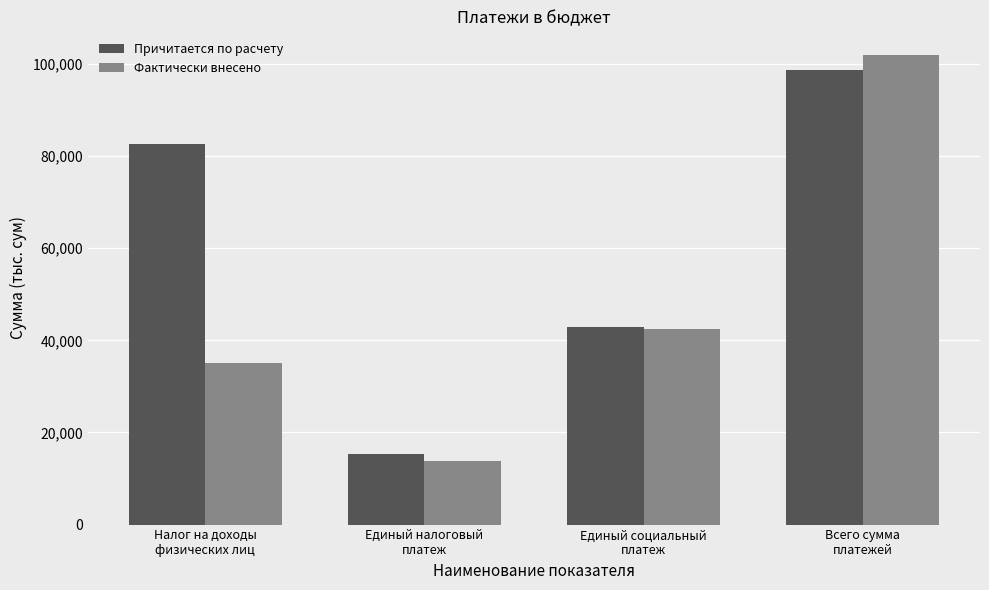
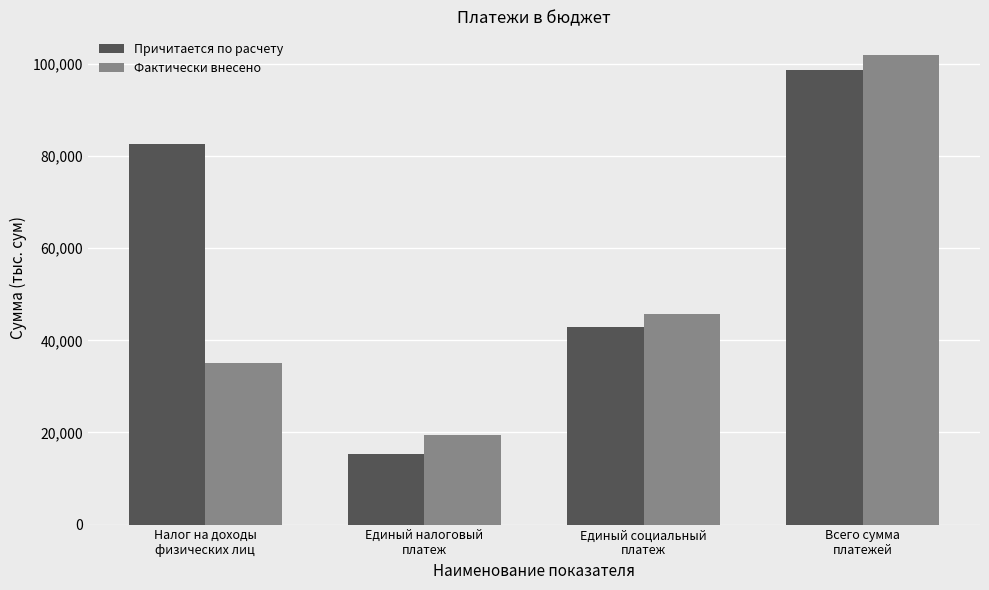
  {
    "Причитается по расчету": {
      "Налог на доходы физических лиц": "83,000",
      "Единый налоговый платеж": "15,000",
      "Единый социальный платеж": "43,000",
      "Всего сумма платежей": "99,000"
    },
    "Фактически внесено": {
      "Налог на доходы физических лиц": "35,000",
-     "Единый налоговый платеж": "14,000",
-     "Единый социальный платеж": "43,000",
+     "Единый налоговый платеж": "19,000",
+     "Единый социальный платеж": "46,000",
      "Всего сумма платежей": "102,000"
    }
  }
